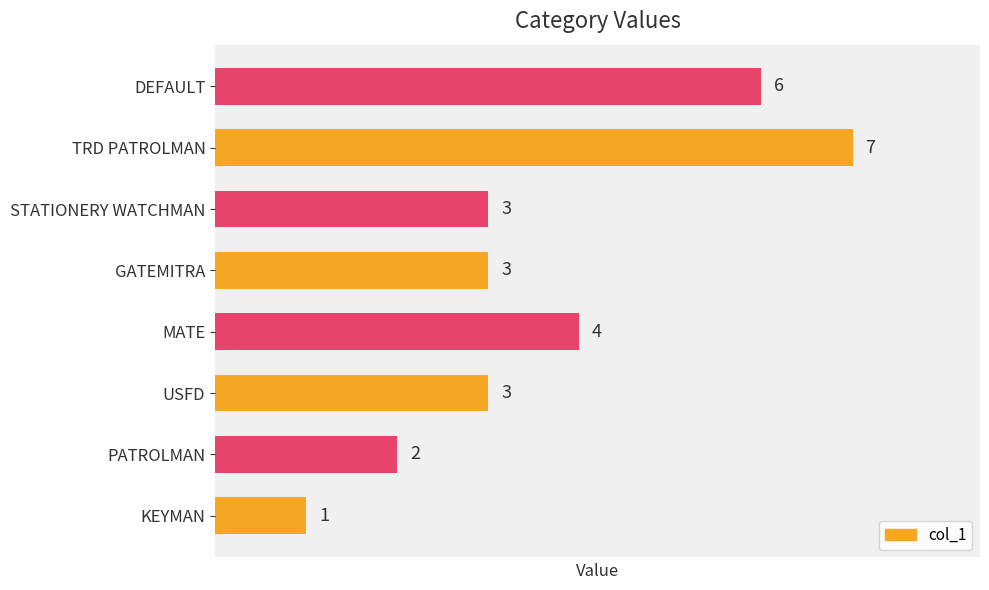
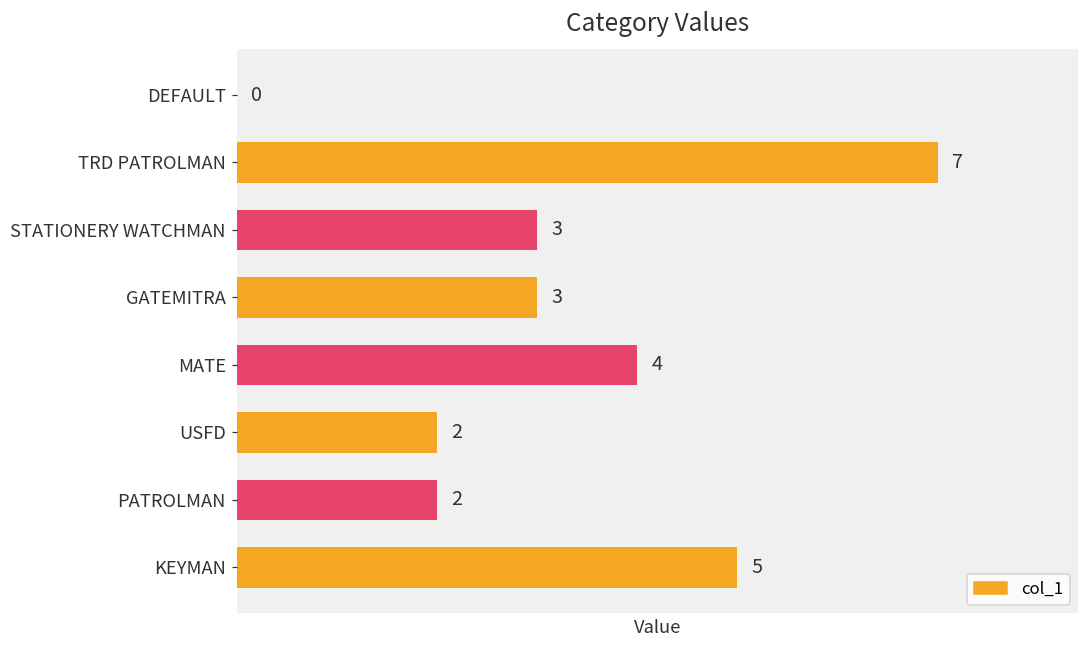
  {
-   "DEFAULT": 6,
+   "DEFAULT": 0,
    "TRD PATROLMAN": 7,
    "STATIONERY WATCHMAN": 3,
    "GATEMITRA": 3,
    "MATE": 4,
-   "USFD": 3,
+   "USFD": 2,
    "PATROLMAN": 2,
-   "KEYMAN": 1
+   "KEYMAN": 5
  }
